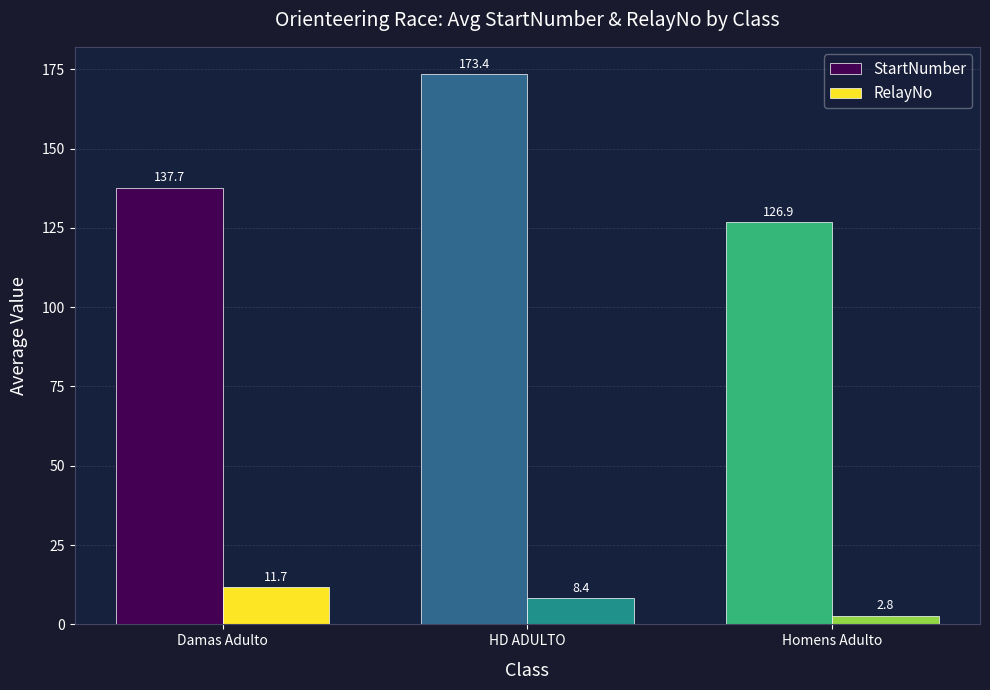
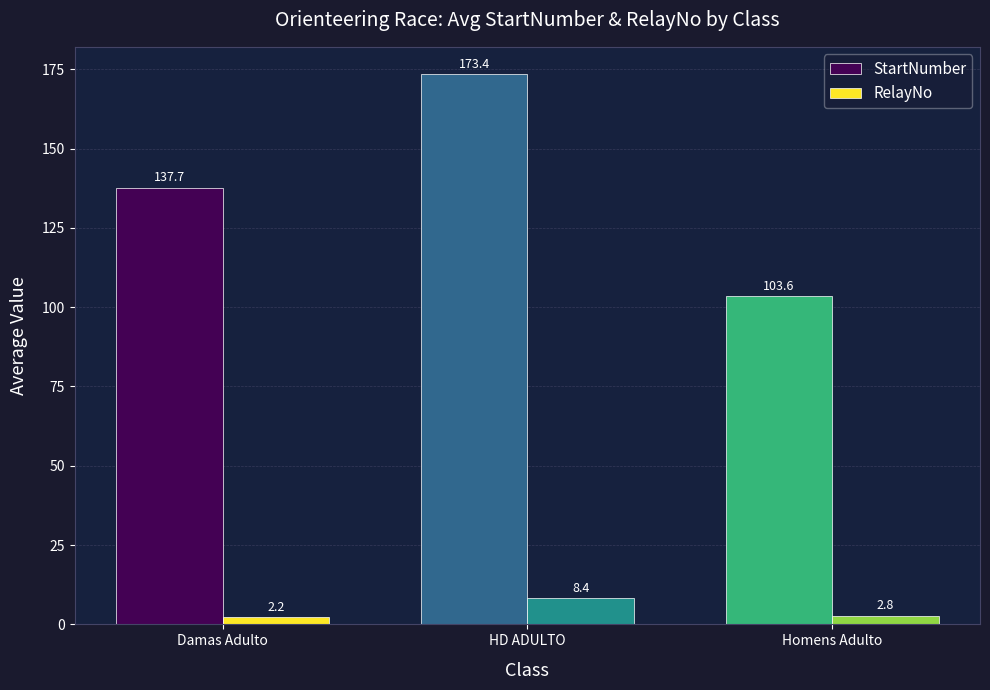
  {
    "StartNumber": {
      "Damas Adulto": 137.7,
      "HD ADULTO": 173.4,
-     "Homens Adulto": 126.9
+     "Homens Adulto": 103.6
    },
    "RelayNo": {
-     "Damas Adulto": 11.7,
+     "Damas Adulto": 2.2,
      "HD ADULTO": 8.4,
      "Homens Adulto": 2.8
    }
  }
